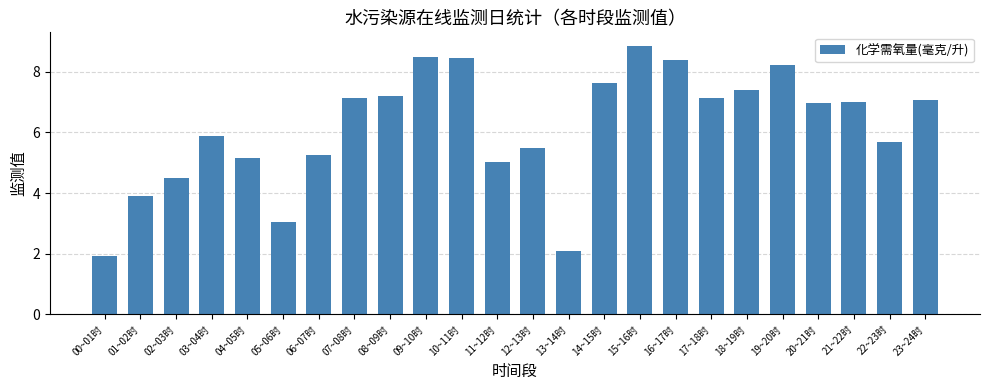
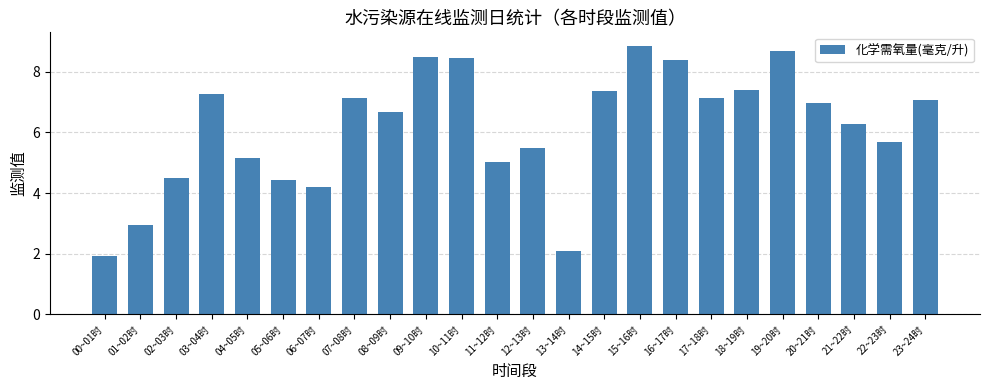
  {
    "00~01时": 1.9,
-   "01~02时": 3.9,
+   "01~02时": 2.9,
    "02~03时": 4.5,
-   "03~04时": 5.9,
+   "03~04时": 7.3,
    "04~05时": 5.2,
-   "05~06时": 3.1,
-   "06~07时": 5.3,
+   "05~06时": 4.4,
+   "06~07时": 4.2,
    "07~08时": 7.1,
-   "08~09时": 7.2,
+   "08~09时": 6.7,
    "09~10时": 8.5,
    "10~11时": 8.5,
    "11~12时": 5.0,
    "12~13时": 5.5,
    "13~14时": 2.1,
-   "14~15时": 7.6,
+   "14~15时": 7.4,
    "15~16时": 8.9,
    "16~17时": 8.4,
    "17~18时": 7.1,
    "18~19时": 7.4,
-   "19~20时": 8.2,
+   "19~20时": 8.7,
    "20~21时": 7.0,
-   "21~22时": 7.0,
+   "21~22时": 6.3,
    "22~23时": 5.7,
    "23~24时": 7.1
  }
